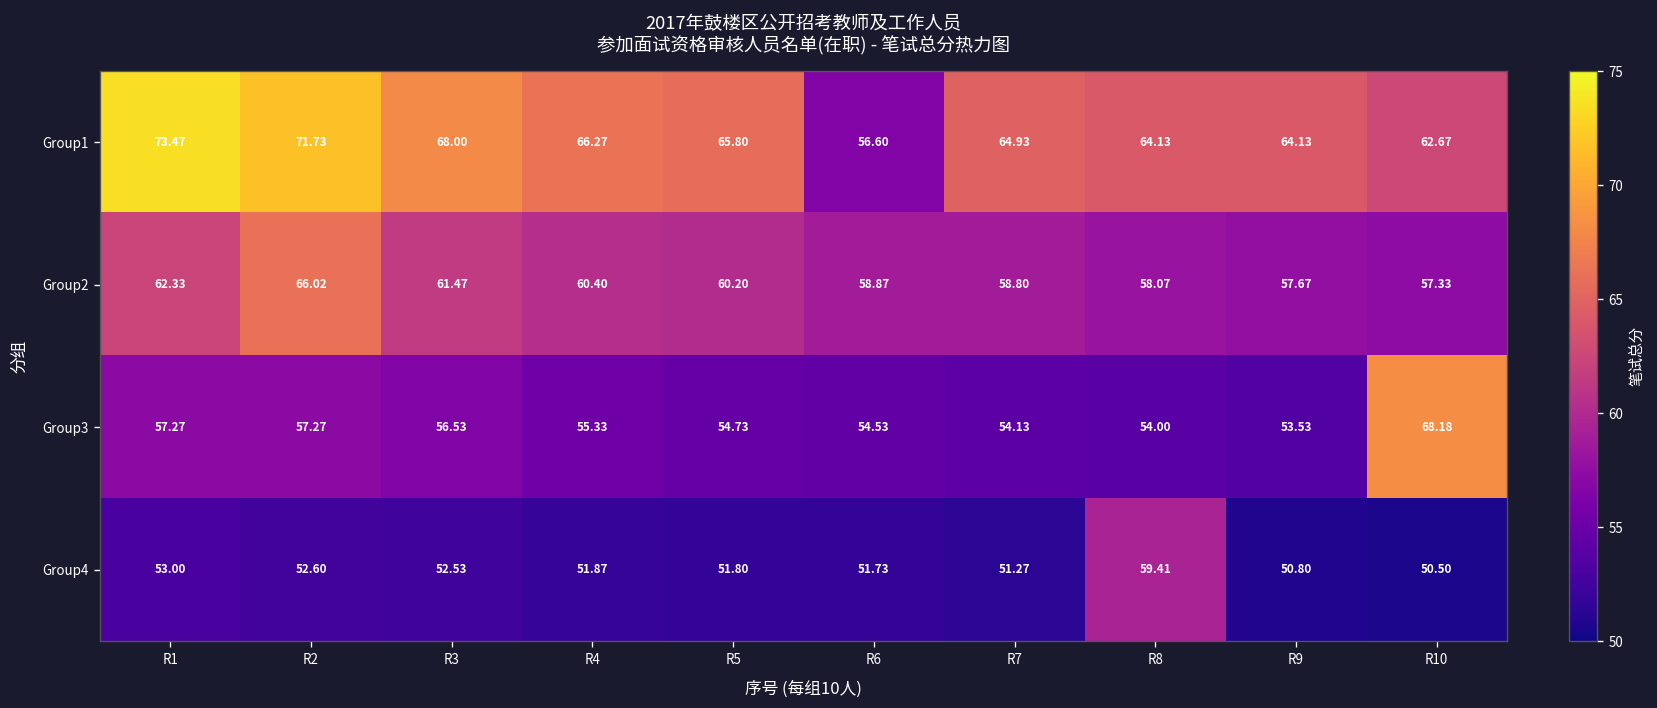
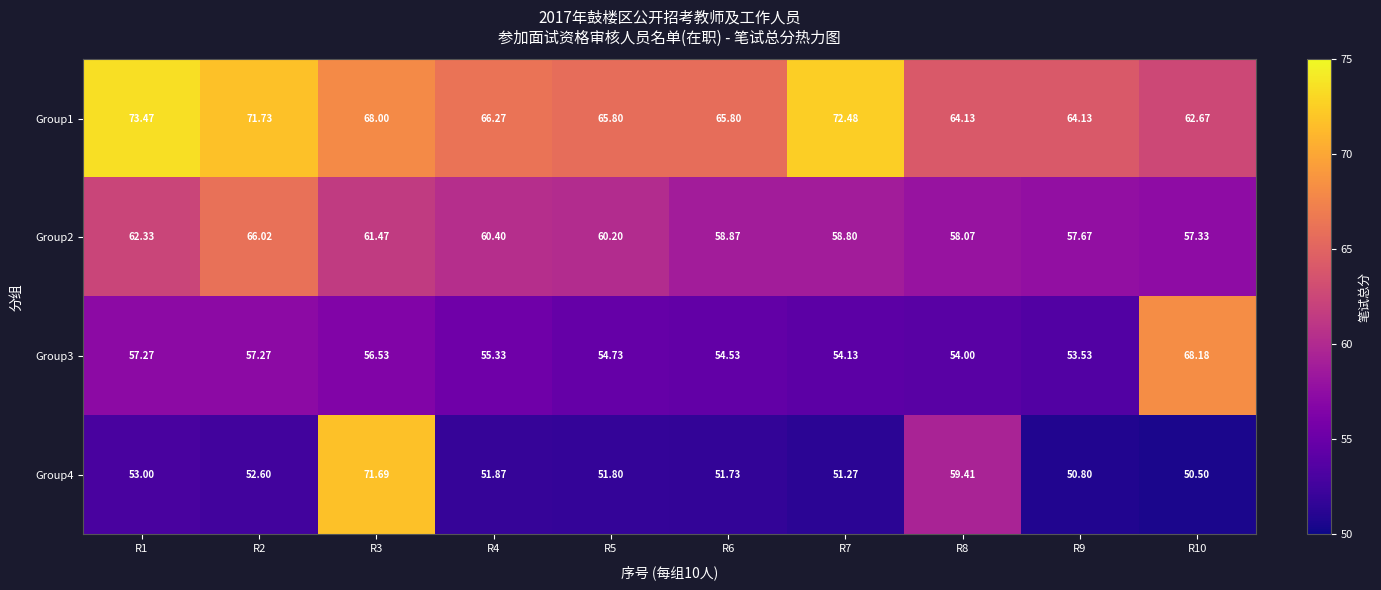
  {
    "Group1": {
      "R1": 73.47,
      "R2": 71.73,
      "R3": 68.00,
      "R4": 66.27,
      "R5": 65.80,
-     "R6": 56.60,
-     "R7": 64.93,
+     "R6": 65.80,
+     "R7": 72.48,
      "R8": 64.13,
      "R9": 64.13,
      "R10": 62.67
    },
    "Group2": {
      "R1": 62.33,
      "R2": 66.02,
      "R3": 61.47,
      "R4": 60.40,
      "R5": 60.20,
      "R6": 58.87,
      "R7": 58.80,
      "R8": 58.07,
      "R9": 57.67,
      "R10": 57.33
    },
    "Group3": {
      "R1": 57.27,
      "R2": 57.27,
      "R3": 56.53,
      "R4": 55.33,
      "R5": 54.73,
      "R6": 54.53,
      "R7": 54.13,
      "R8": 54.00,
      "R9": 53.53,
      "R10": 68.18
    },
    "Group4": {
      "R1": 53.00,
      "R2": 52.60,
-     "R3": 52.53,
+     "R3": 71.69,
      "R4": 51.87,
      "R5": 51.80,
      "R6": 51.73,
      "R7": 51.27,
      "R8": 59.41,
      "R9": 50.80,
      "R10": 50.50
    }
  }
